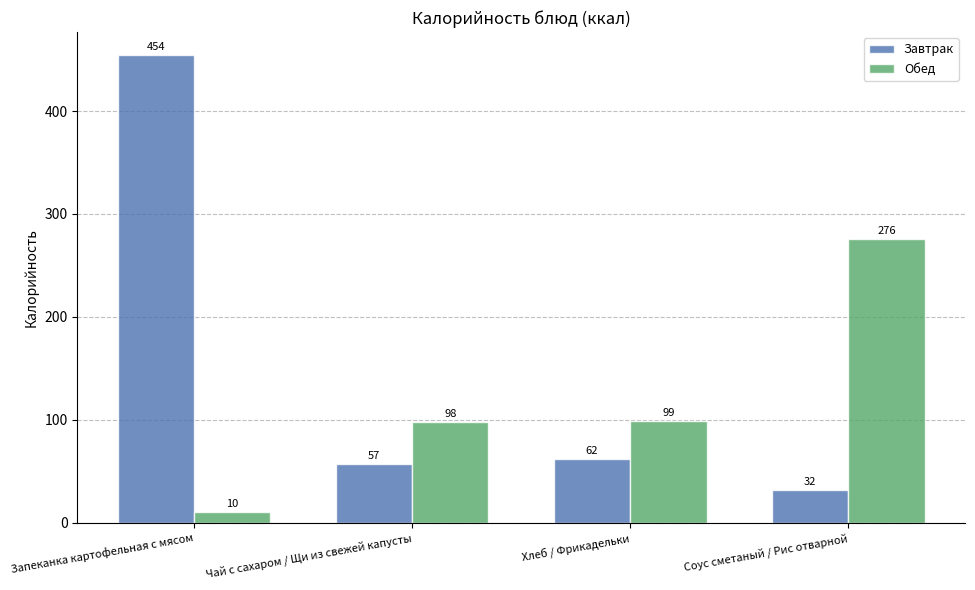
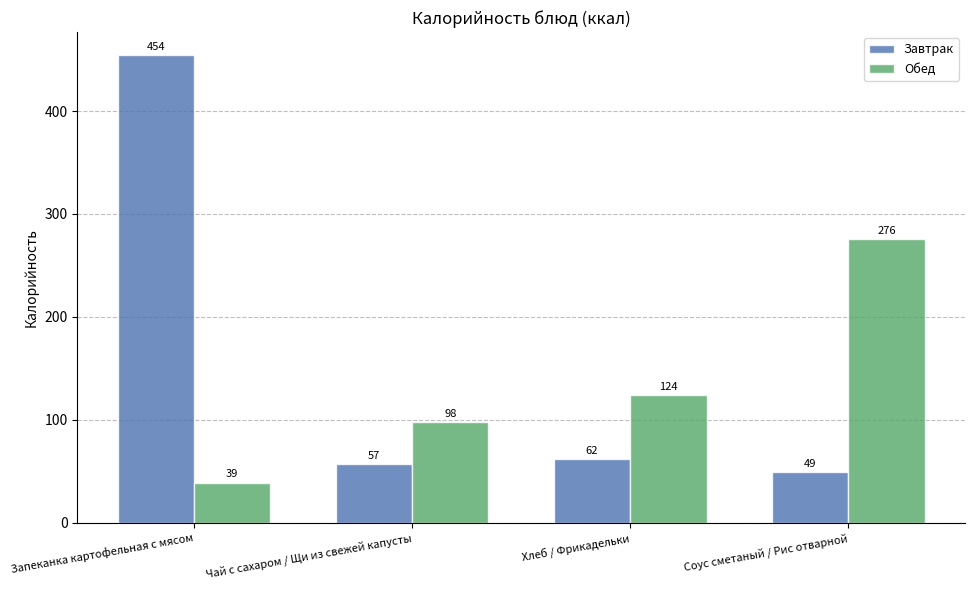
  {
    "Завтрак": {
      "Запеканка картофельная с мясом": 454,
      "Чай с сахаром / Щи из свежей капусты": 57,
      "Хлеб / Фрикадельки": 62,
-     "Соус сметаный / Рис отварной": 32
+     "Соус сметаный / Рис отварной": 49
    },
    "Обед": {
-     "Запеканка картофельная с мясом": 10,
+     "Запеканка картофельная с мясом": 39,
      "Чай с сахаром / Щи из свежей капусты": 98,
-     "Хлеб / Фрикадельки": 99,
+     "Хлеб / Фрикадельки": 124,
      "Соус сметаный / Рис отварной": 276
    }
  }
